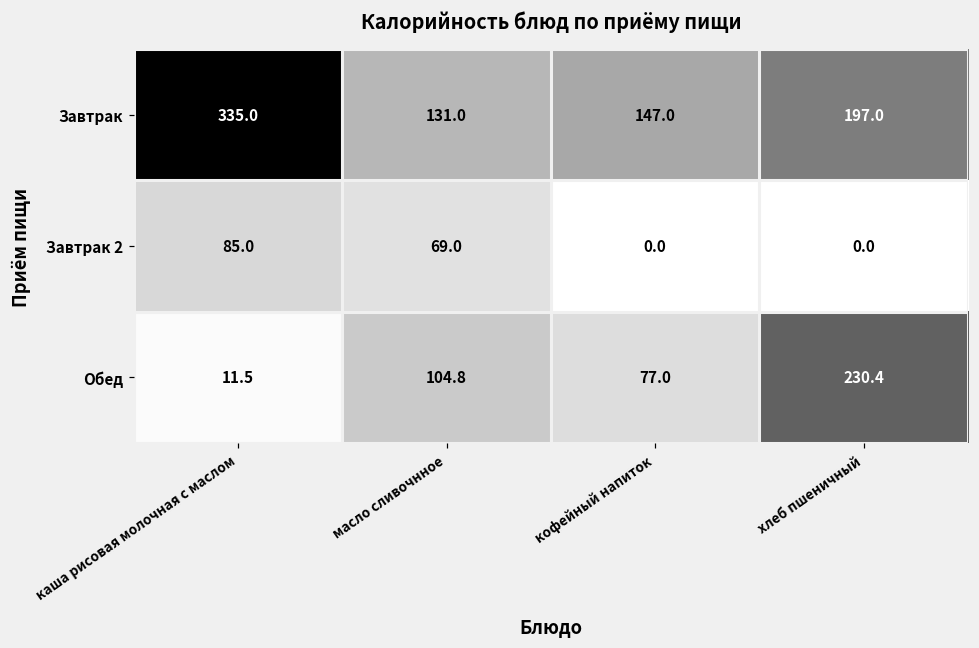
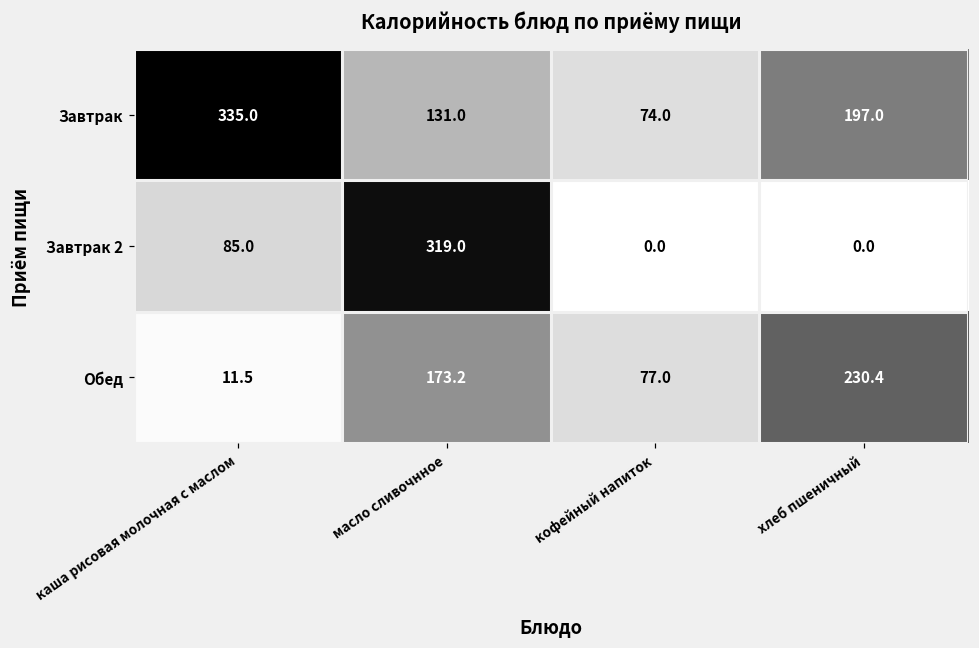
  {
    "Завтрак": {
      "каша рисовая молочная с маслом": 335.0,
      "масло сливочнное": 131.0,
-     "кофейный напиток": 147.0,
+     "кофейный напиток": 74.0,
      "хлеб пшеничный": 197.0
    },
    "Завтрак 2": {
      "каша рисовая молочная с маслом": 85.0,
-     "масло сливочнное": 69.0,
+     "масло сливочнное": 319.0,
      "кофейный напиток": 0.0,
      "хлеб пшеничный": 0.0
    },
    "Обед": {
      "каша рисовая молочная с маслом": 11.5,
-     "масло сливочнное": 104.8,
+     "масло сливочнное": 173.2,
      "кофейный напиток": 77.0,
      "хлеб пшеничный": 230.4
    }
  }
